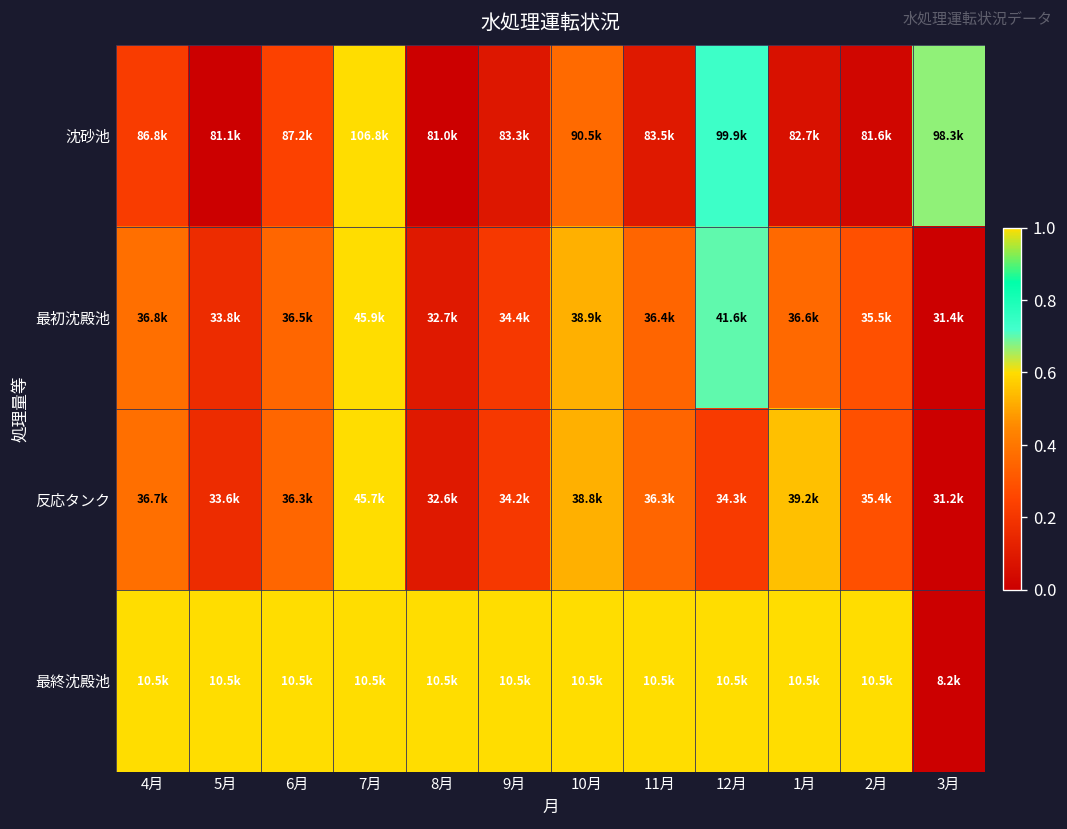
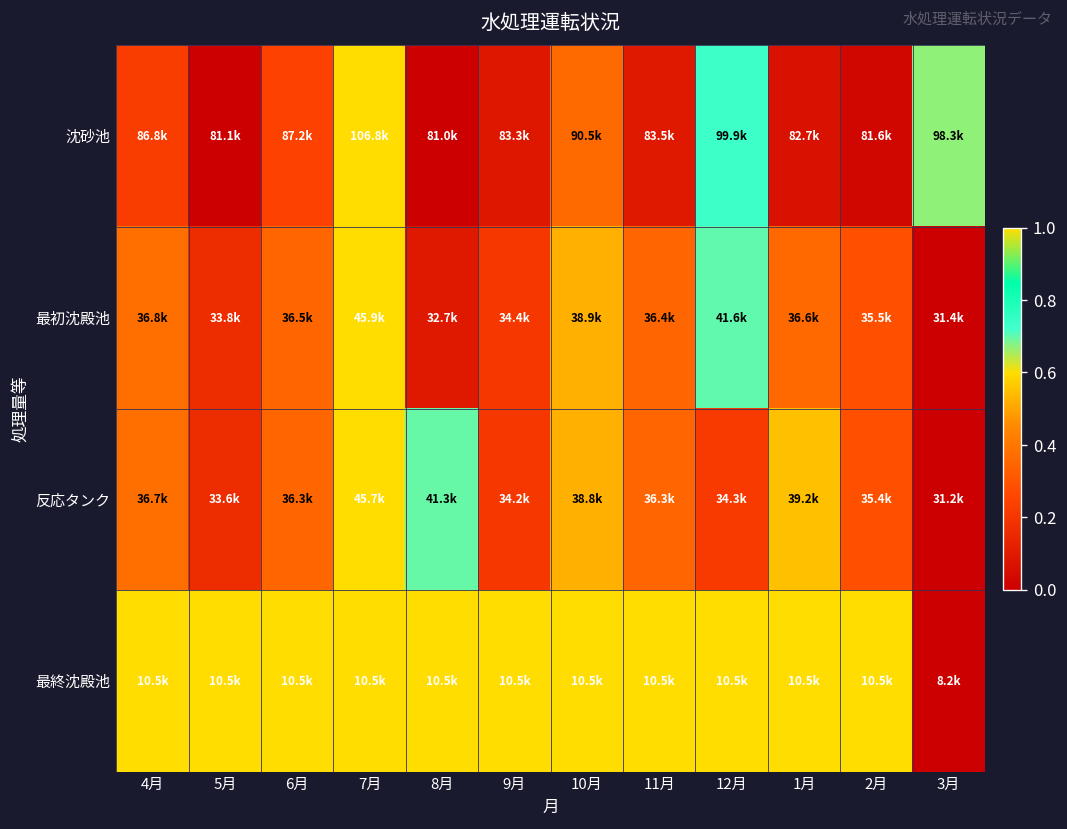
  {
    "沈砂池": {
      "4月": "86.8k",
      "5月": "81.1k",
      "6月": "87.2k",
      "7月": "106.8k",
      "8月": "81.0k",
      "9月": "83.3k",
      "10月": "90.5k",
      "11月": "83.5k",
      "12月": "99.9k",
      "1月": "82.7k",
      "2月": "81.6k",
      "3月": "98.3k"
    },
    "最初沈殿池": {
      "4月": "36.8k",
      "5月": "33.8k",
      "6月": "36.5k",
      "7月": "45.9k",
      "8月": "32.7k",
      "9月": "34.4k",
      "10月": "38.9k",
      "11月": "36.4k",
      "12月": "41.6k",
      "1月": "36.6k",
      "2月": "35.5k",
      "3月": "31.4k"
    },
    "反応タンク": {
      "4月": "36.7k",
      "5月": "33.6k",
      "6月": "36.3k",
      "7月": "45.7k",
-     "8月": "32.6k",
+     "8月": "41.3k",
      "9月": "34.2k",
      "10月": "38.8k",
      "11月": "36.3k",
      "12月": "34.3k",
      "1月": "39.2k",
      "2月": "35.4k",
      "3月": "31.2k"
    },
    "最終沈殿池": {
      "4月": "10.5k",
      "5月": "10.5k",
      "6月": "10.5k",
      "7月": "10.5k",
      "8月": "10.5k",
      "9月": "10.5k",
      "10月": "10.5k",
      "11月": "10.5k",
      "12月": "10.5k",
      "1月": "10.5k",
      "2月": "10.5k",
      "3月": "8.2k"
    }
  }
